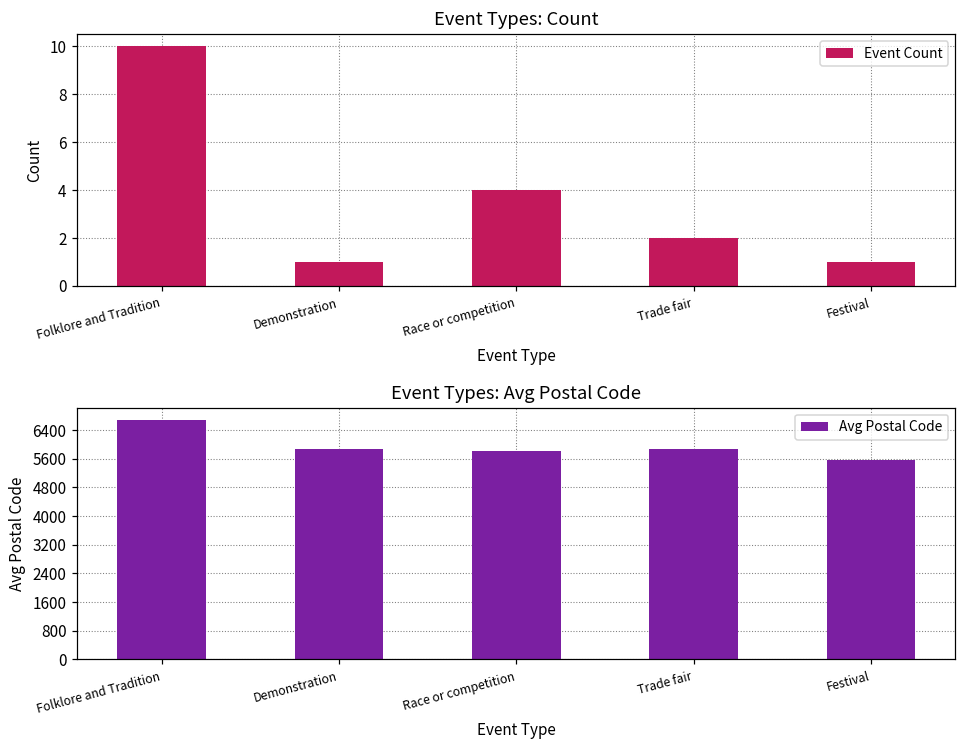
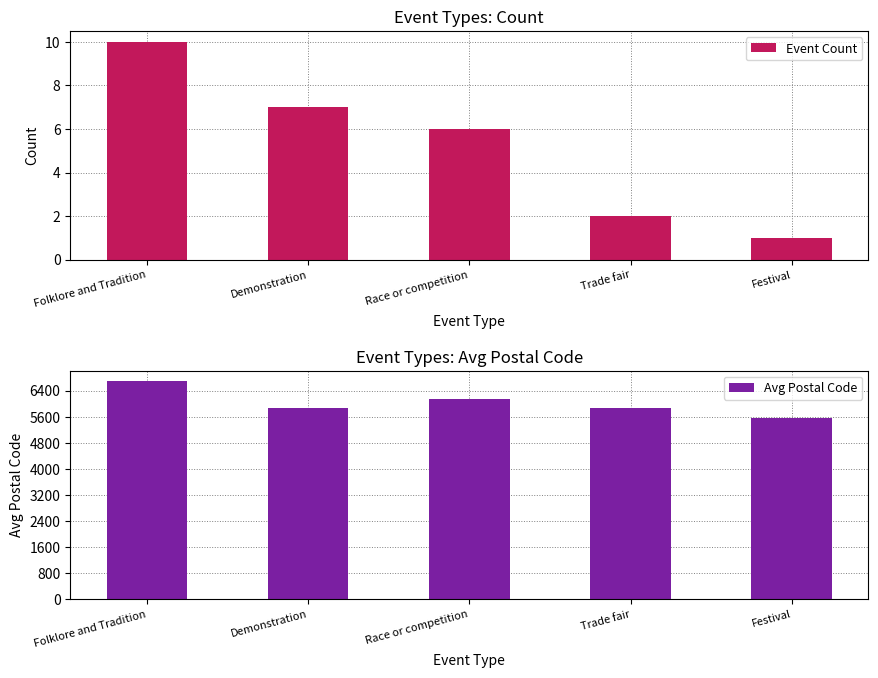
  {
    "Event Types: Count": {
      "Folklore and Tradition": 10,
-     "Demonstration": 1,
-     "Race or competition": 4,
+     "Demonstration": 7,
+     "Race or competition": 6,
      "Trade fair": 2,
      "Festival": 1
    },
    "Event Types: Avg Postal Code": {
      "Folklore and Tradition": 6700,
      "Demonstration": 5900,
-     "Race or competition": 5800,
+     "Race or competition": 6100,
      "Trade fair": 5900,
      "Festival": 5600
    }
  }
